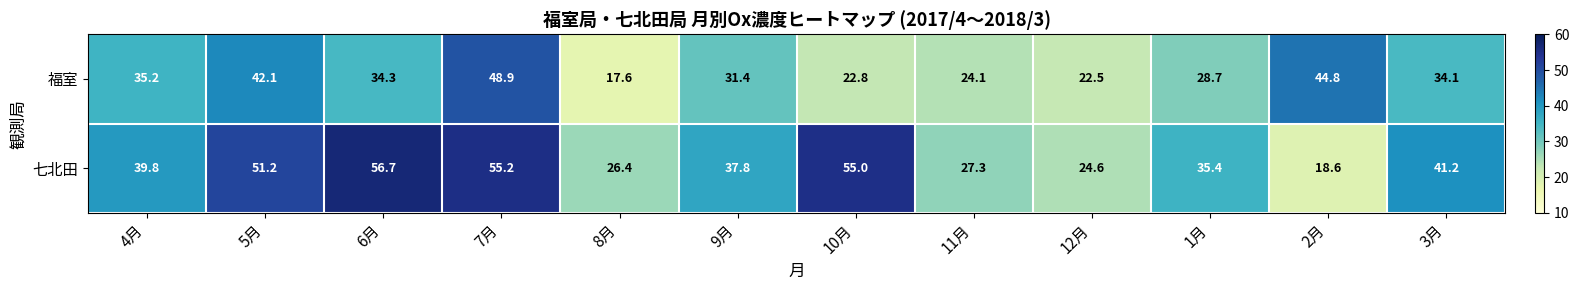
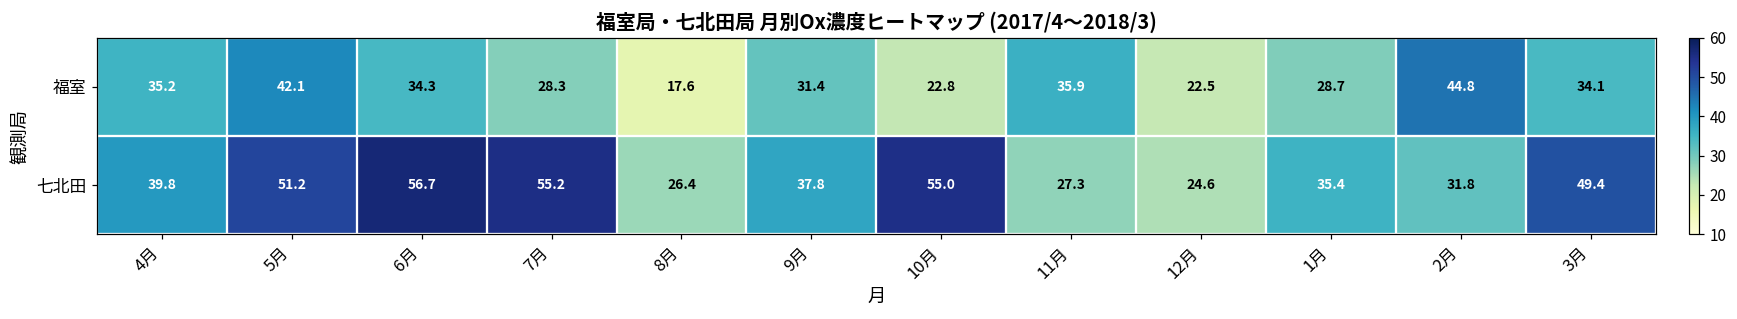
  {
    "福室": {
      "4月": 35.2,
      "5月": 42.1,
      "6月": 34.3,
-     "7月": 48.9,
+     "7月": 28.3,
      "8月": 17.6,
      "9月": 31.4,
      "10月": 22.8,
-     "11月": 24.1,
+     "11月": 35.9,
      "12月": 22.5,
      "1月": 28.7,
      "2月": 44.8,
      "3月": 34.1
    },
    "七北田": {
      "4月": 39.8,
      "5月": 51.2,
      "6月": 56.7,
      "7月": 55.2,
      "8月": 26.4,
      "9月": 37.8,
      "10月": 55.0,
      "11月": 27.3,
      "12月": 24.6,
      "1月": 35.4,
-     "2月": 18.6,
-     "3月": 41.2
+     "2月": 31.8,
+     "3月": 49.4
    }
  }
